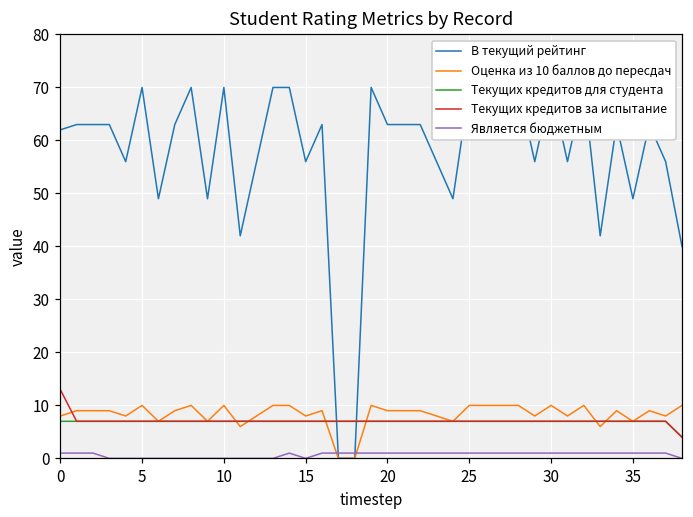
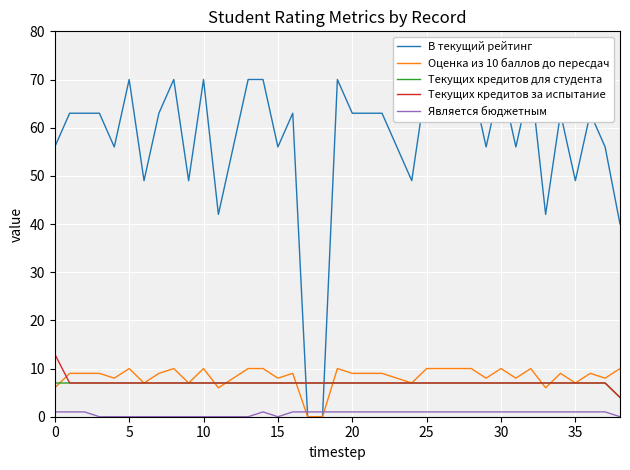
  {
    "В текущий рейтинг": {
-     "0": 62
+     "0": 56
    },
    "Оценка из 10 баллов до пересдач": {
-     "0": 8
+     "0": 6
    },
    "Текущих кредитов для студента": {
      "0": 7
    },
    "Текущих кредитов за испытание": {
      "0": 13
    },
    "Является бюджетным": {
      "0": 1
    }
  }
